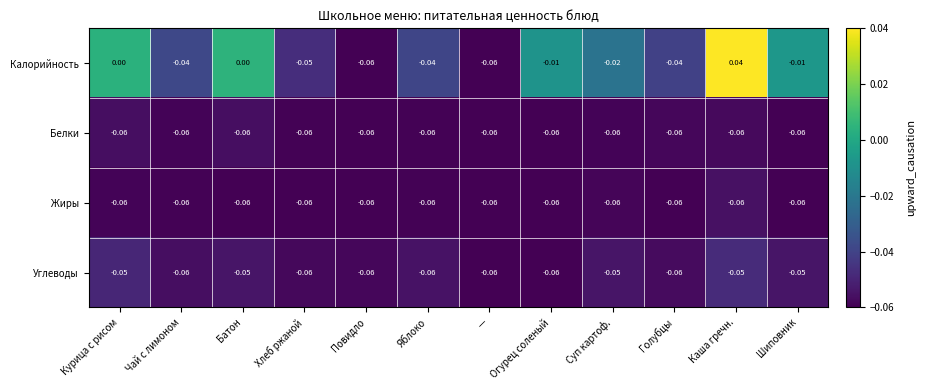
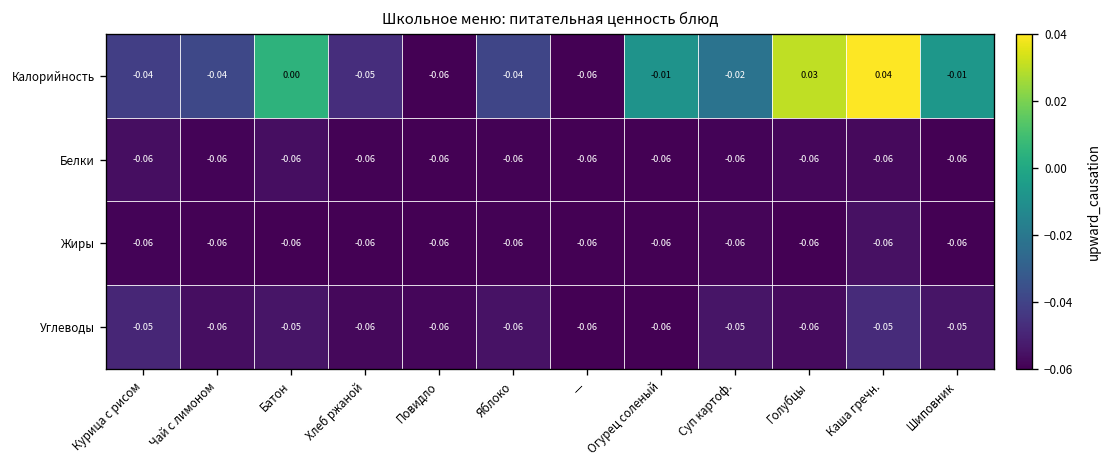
  {
    "Калорийность": {
-     "Курица с рисом": 0.00,
+     "Курица с рисом": -0.04,
      "Чай с лимоном": -0.04,
      "Батон": 0.00,
      "Хлеб ржаной": -0.05,
      "Повидло": -0.06,
      "Яблоко": -0.04,
      "—": -0.06,
      "Огурец соленый": -0.01,
      "Суп картоф.": -0.02,
-     "Голубцы": -0.04,
+     "Голубцы": 0.03,
      "Каша гречн.": 0.04,
      "Шиповник": -0.01
    },
    "Белки": {
      "Курица с рисом": -0.06,
      "Чай с лимоном": -0.06,
      "Батон": -0.06,
      "Хлеб ржаной": -0.06,
      "Повидло": -0.06,
      "Яблоко": -0.06,
      "—": -0.06,
      "Огурец соленый": -0.06,
      "Суп картоф.": -0.06,
      "Голубцы": -0.06,
      "Каша гречн.": -0.06,
      "Шиповник": -0.06
    },
    "Жиры": {
      "Курица с рисом": -0.06,
      "Чай с лимоном": -0.06,
      "Батон": -0.06,
      "Хлеб ржаной": -0.06,
      "Повидло": -0.06,
      "Яблоко": -0.06,
      "—": -0.06,
      "Огурец соленый": -0.06,
      "Суп картоф.": -0.06,
      "Голубцы": -0.06,
      "Каша гречн.": -0.06,
      "Шиповник": -0.06
    },
    "Углеводы": {
      "Курица с рисом": -0.05,
      "Чай с лимоном": -0.06,
      "Батон": -0.05,
      "Хлеб ржаной": -0.06,
      "Повидло": -0.06,
      "Яблоко": -0.06,
      "—": -0.06,
      "Огурец соленый": -0.06,
      "Суп картоф.": -0.05,
      "Голубцы": -0.06,
      "Каша гречн.": -0.05,
      "Шиповник": -0.05
    }
  }
